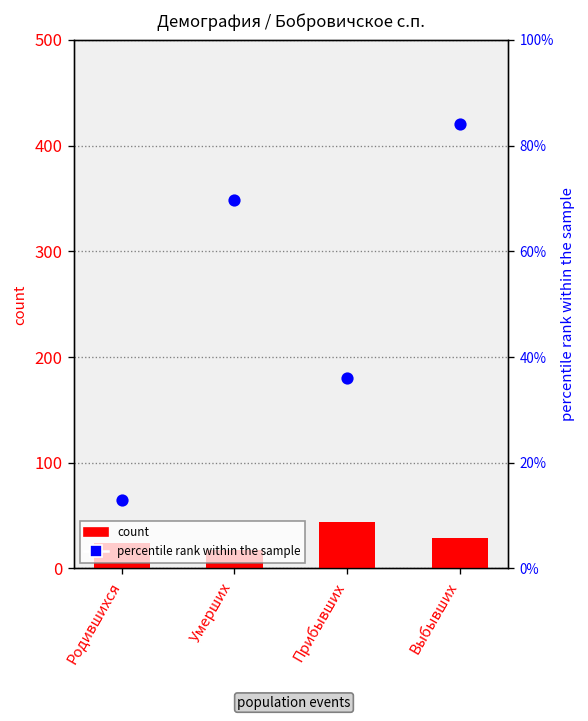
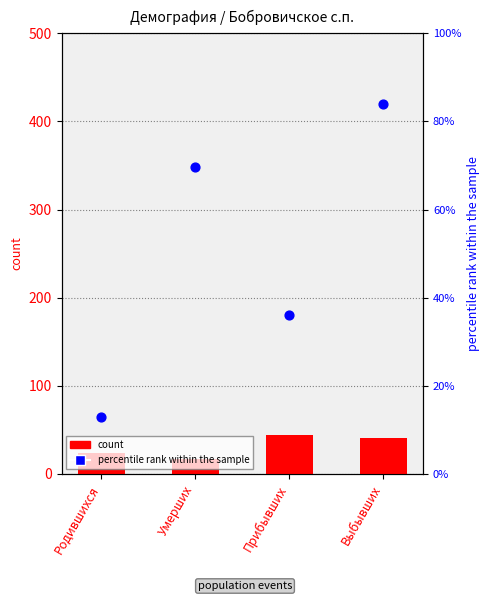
  {
    "count": {
      "Прибывших": 40,
-     "Выбывших": 30
+     "Выбывших": 40
    }
  }
